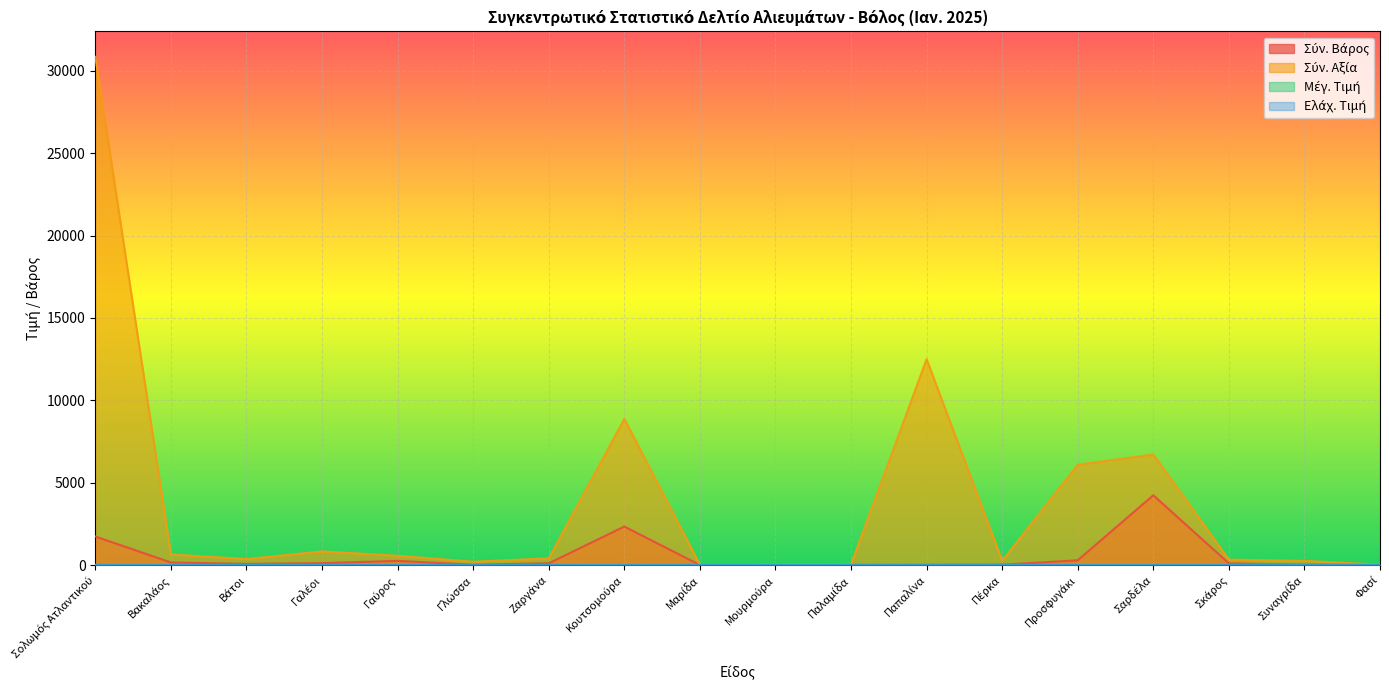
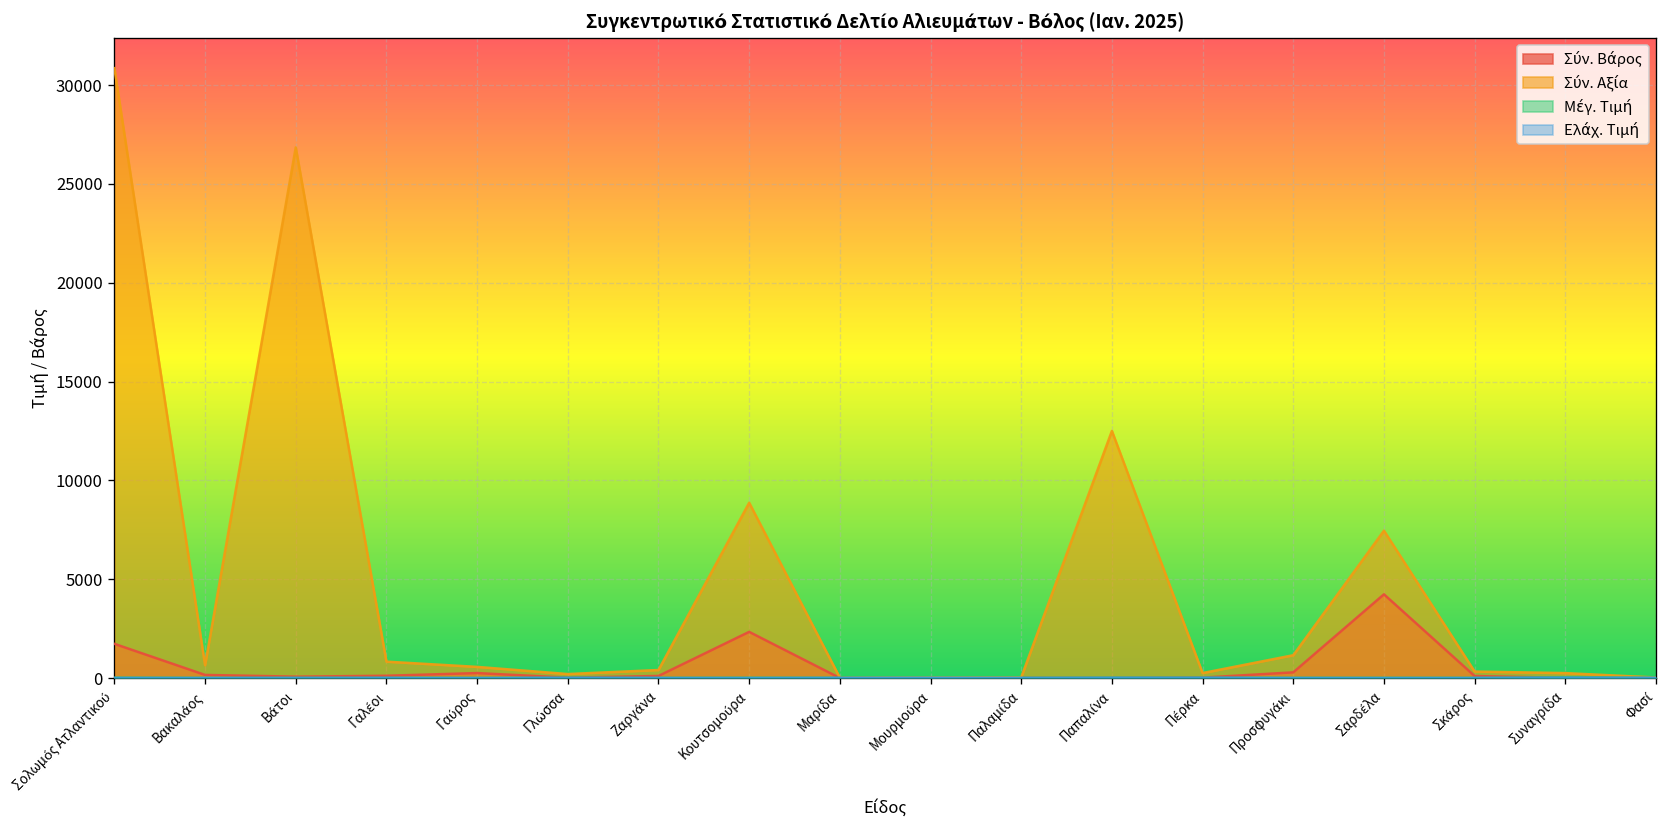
  {
    "Σύν. Βάρος": {
      "Σολωμός Ατλαντικού": 1700,
      "Γαύρος": 300,
      "Κουτσομούρα": 2300,
      "Προσφυγάκι": 300,
      "Σαρδέλα": 4200
    },
    "Σύν. Αξία": {
      "Σολωμός Ατλαντικού": 30900,
      "Βακαλάος": 600,
-     "Βάτοι": 400,
+     "Βάτοι": 26800,
      "Γαλέοι": 800,
      "Γαύρος": 600,
      "Γλώσσα": 200,
      "Ζαργάνα": 400,
      "Κουτσομούρα": 8900,
      "Παπαλίνα": 12500,
      "Πέρκα": 300,
-     "Προσφυγάκι": 6100,
-     "Σαρδέλα": 6700,
+     "Προσφυγάκι": 1200,
+     "Σαρδέλα": 7500,
      "Σκάρος": 300,
      "Συναγρίδα": 200
    }
  }
